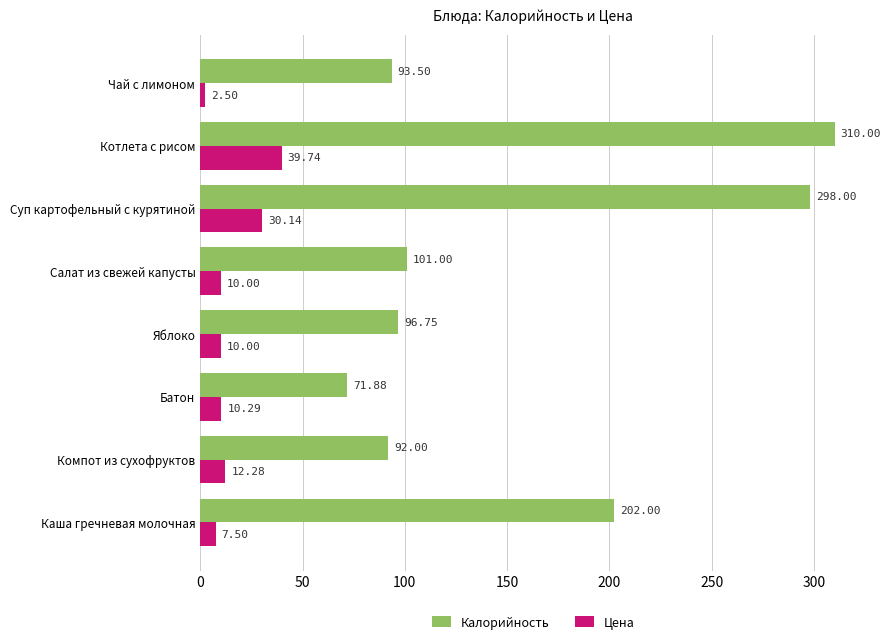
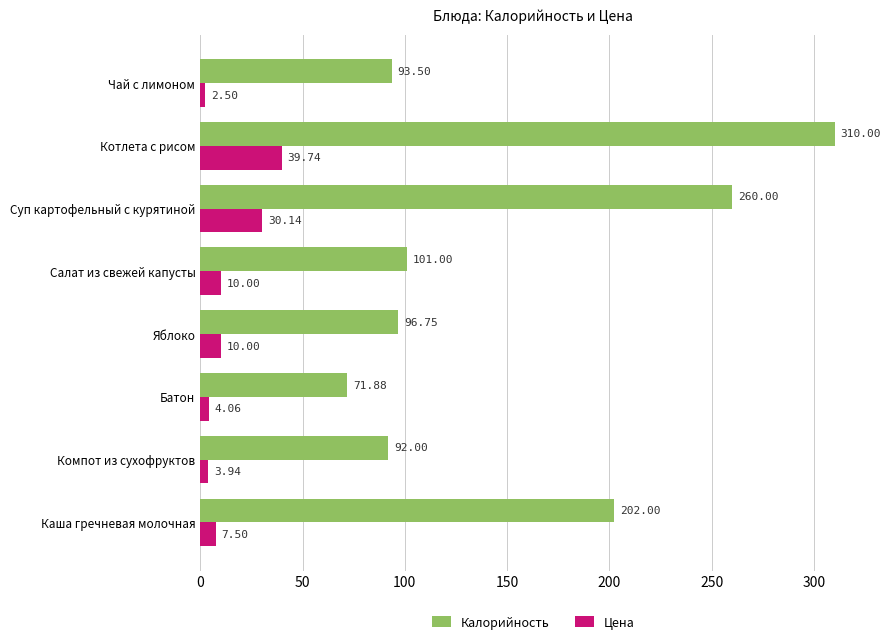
  {
    "Калорийность": {
      "Чай с лимоном": 93.50,
      "Котлета с рисом": 310.00,
-     "Суп картофельный с курятиной": 298.00,
+     "Суп картофельный с курятиной": 260.00,
      "Салат из свежей капусты": 101.00,
      "Яблоко": 96.75,
      "Батон": 71.88,
      "Компот из сухофруктов": 92.00,
      "Каша гречневая молочная": 202.00
    },
    "Цена": {
      "Чай с лимоном": 2.50,
      "Котлета с рисом": 39.74,
      "Суп картофельный с курятиной": 30.14,
      "Салат из свежей капусты": 10.00,
      "Яблоко": 10.00,
-     "Батон": 10.29,
-     "Компот из сухофруктов": 12.28,
+     "Батон": 4.06,
+     "Компот из сухофруктов": 3.94,
      "Каша гречневая молочная": 7.50
    }
  }
